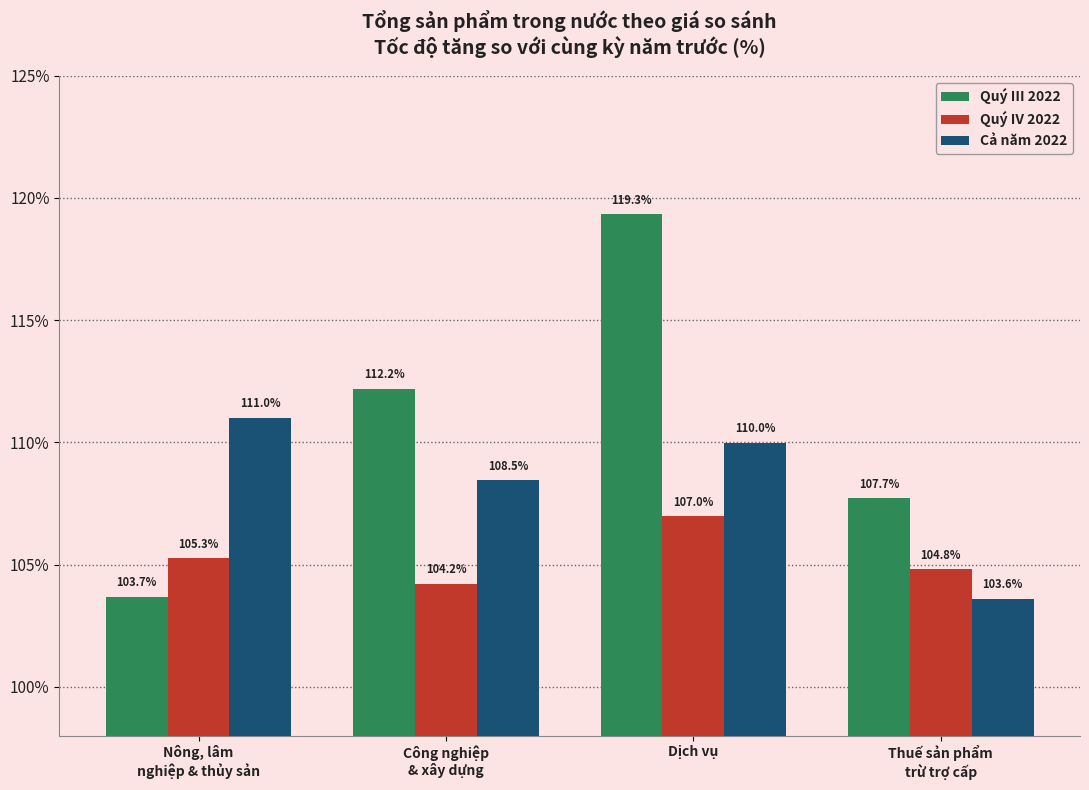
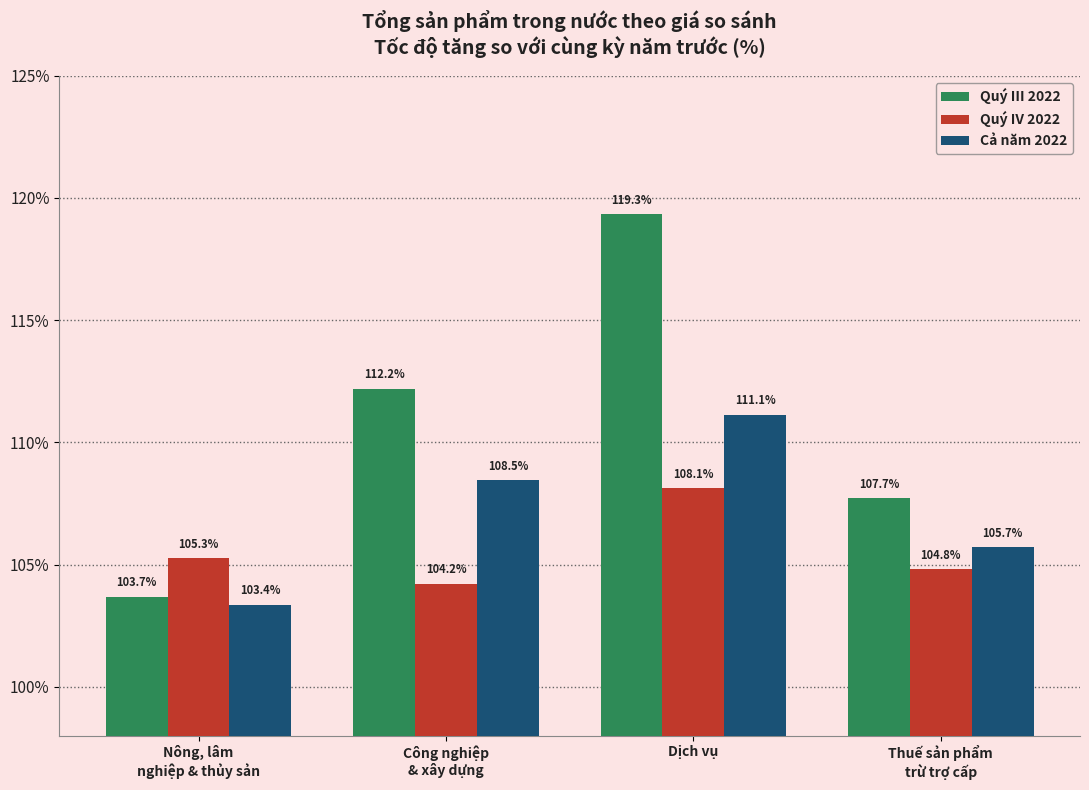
  {
    "Quý III 2022": {
      "Nông, lâm nghiệp & thủy sản": "103.7%",
      "Công nghiệp & xây dựng": "112.2%",
      "Dịch vụ": "119.3%",
      "Thuế sản phẩm trừ trợ cấp": "107.7%"
    },
    "Quý IV 2022": {
      "Nông, lâm nghiệp & thủy sản": "105.3%",
      "Công nghiệp & xây dựng": "104.2%",
-     "Dịch vụ": "107.0%",
+     "Dịch vụ": "108.1%",
      "Thuế sản phẩm trừ trợ cấp": "104.8%"
    },
    "Cả năm 2022": {
-     "Nông, lâm nghiệp & thủy sản": "111.0%",
+     "Nông, lâm nghiệp & thủy sản": "103.4%",
      "Công nghiệp & xây dựng": "108.5%",
-     "Dịch vụ": "110.0%",
-     "Thuế sản phẩm trừ trợ cấp": "103.6%"
+     "Dịch vụ": "111.1%",
+     "Thuế sản phẩm trừ trợ cấp": "105.7%"
    }
  }
